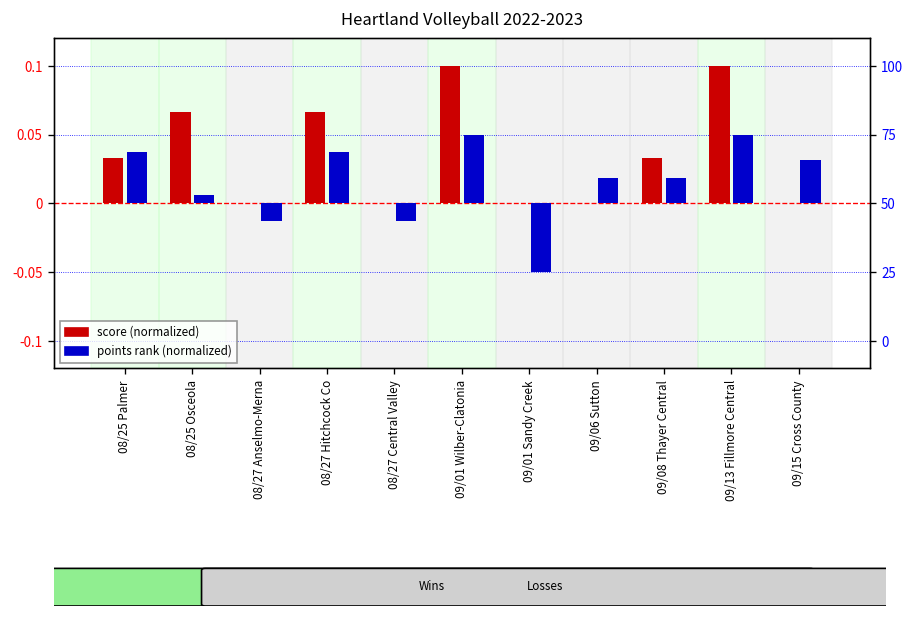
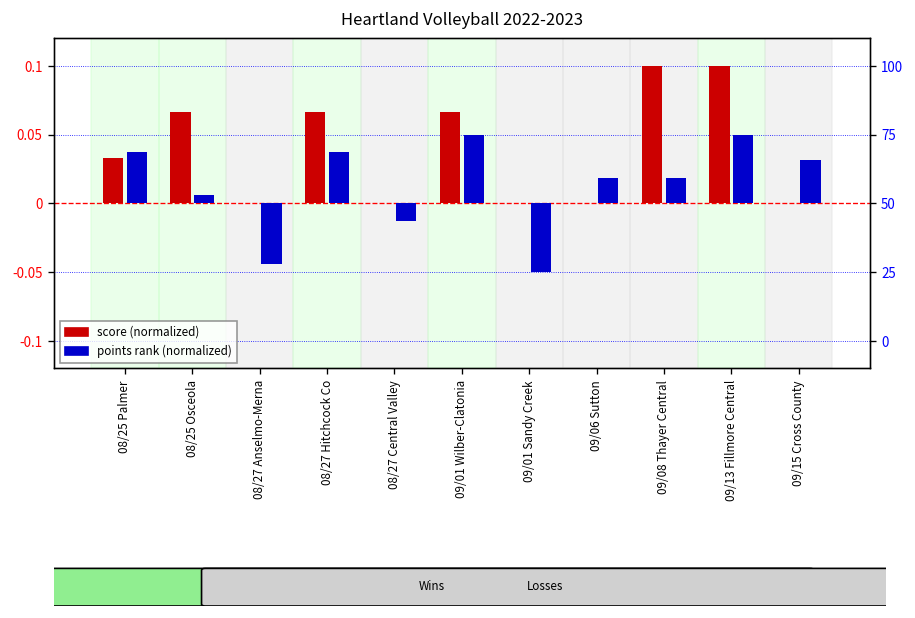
  {
    "score (normalized)": {
      "08/25 Palmer": 0.033,
      "08/25 Osceola": 0.067,
      "08/27 Anselmo-Merna": 0.000,
      "08/27 Hitchcock Co": 0.067,
      "08/27 Central Valley": 0.000,
-     "09/01 Wilber-Clatonia": 0.100,
+     "09/01 Wilber-Clatonia": 0.067,
      "09/01 Sandy Creek": 0.000,
      "09/06 Sutton": 0.000,
-     "09/08 Thayer Central": 0.033,
+     "09/08 Thayer Central": 0.100,
      "09/13 Fillmore Central": 0.100,
      "09/15 Cross County": 0.000
    },
    "points rank (normalized)": {
      "08/25 Palmer": 0.038,
      "08/25 Osceola": 0.006,
-     "08/27 Anselmo-Merna": -0.012,
+     "08/27 Anselmo-Merna": -0.044,
      "08/27 Hitchcock Co": 0.038,
      "08/27 Central Valley": -0.012,
      "09/01 Wilber-Clatonia": 0.050,
      "09/01 Sandy Creek": -0.050,
      "09/06 Sutton": 0.019,
      "09/08 Thayer Central": 0.019,
      "09/13 Fillmore Central": 0.050,
      "09/15 Cross County": 0.031
    }
  }
